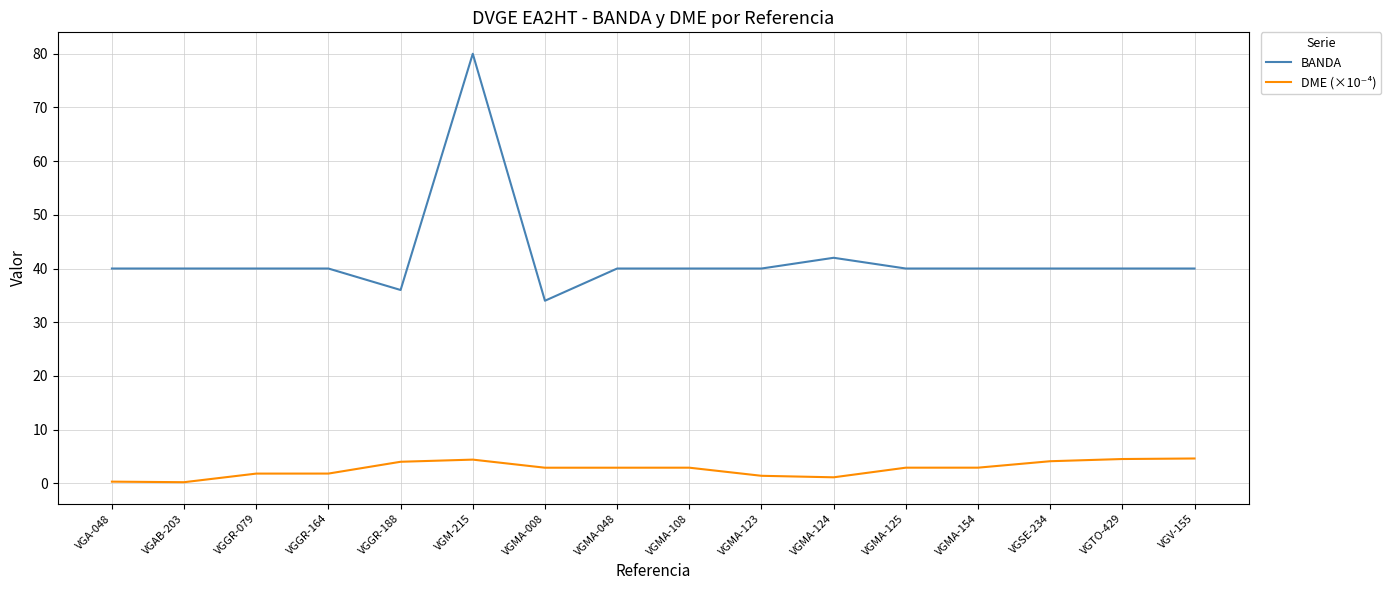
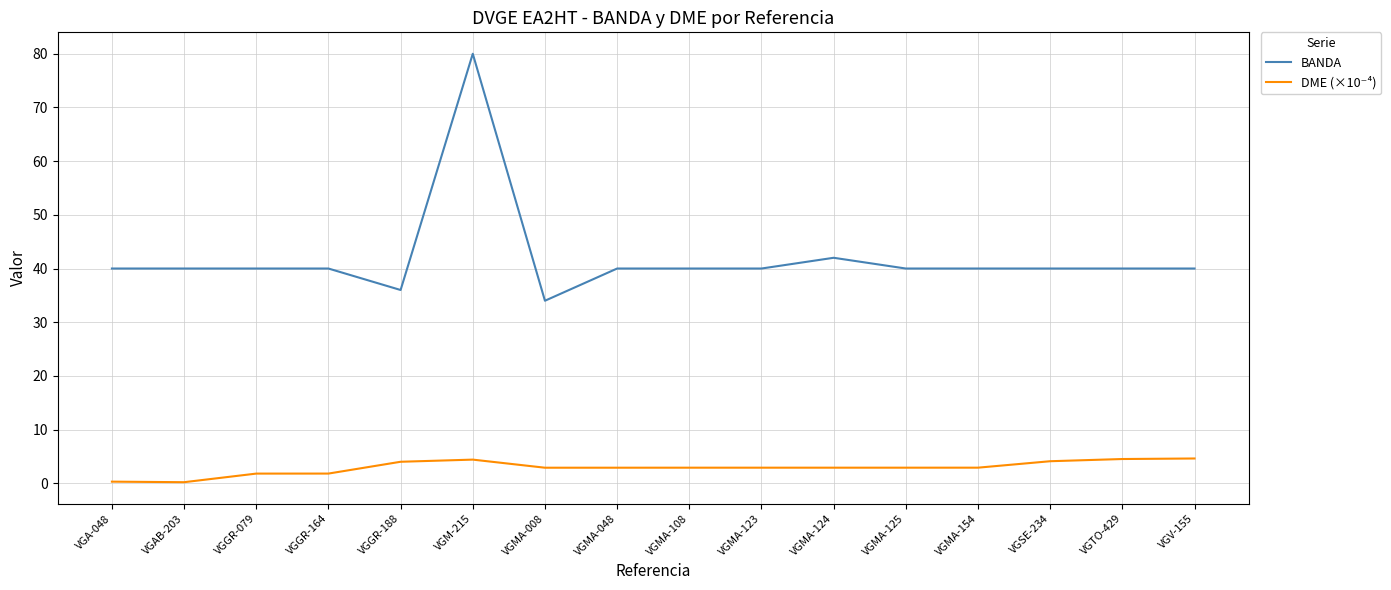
  {
    "BANDA": {
      "VGA-048": 40,
      "VGAB-203": 40,
      "VGGR-079": 40,
      "VGGR-164": 40,
      "VGGR-188": 36,
      "VGM-215": 80,
      "VGMA-008": 34,
      "VGMA-048": 40,
      "VGMA-108": 40,
      "VGMA-123": 40,
      "VGMA-124": 42,
      "VGMA-125": 40,
      "VGMA-154": 40,
      "VGSE-234": 40,
      "VGTO-429": 40,
      "VGV-155": 40
    },
    "DME (×10⁻⁴)": {
      "VGA-048": 0,
      "VGAB-203": 0,
      "VGGR-079": 2,
      "VGGR-164": 2,
      "VGGR-188": 4,
      "VGM-215": 4,
      "VGMA-008": 3,
      "VGMA-048": 3,
      "VGMA-108": 3,
-     "VGMA-123": 1,
-     "VGMA-124": 1,
+     "VGMA-123": 3,
+     "VGMA-124": 3,
      "VGMA-125": 3,
      "VGMA-154": 3,
      "VGSE-234": 4,
      "VGTO-429": 5,
      "VGV-155": 5
    }
  }
